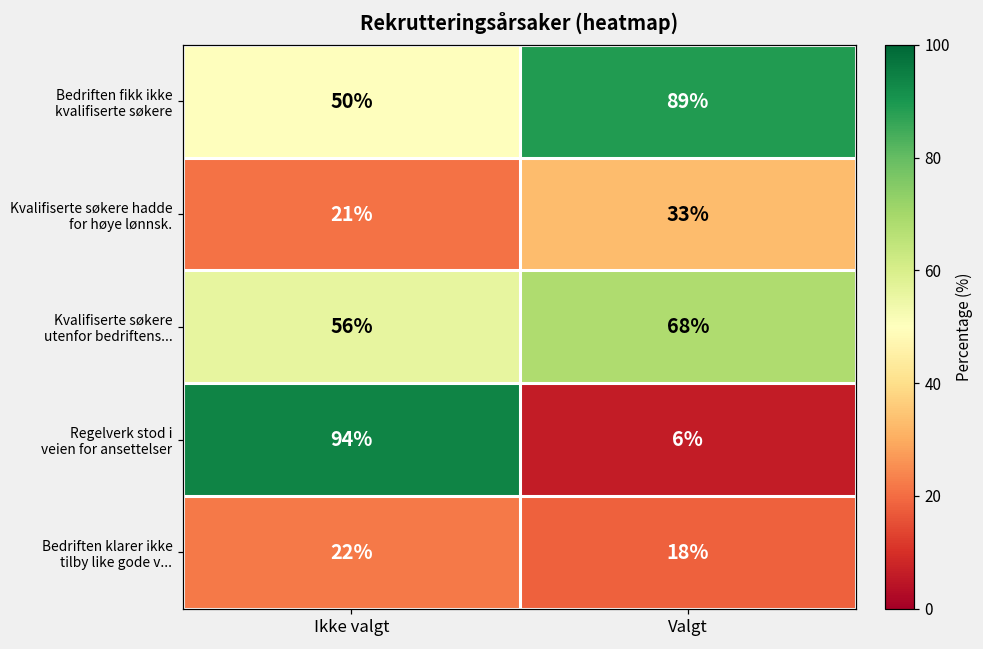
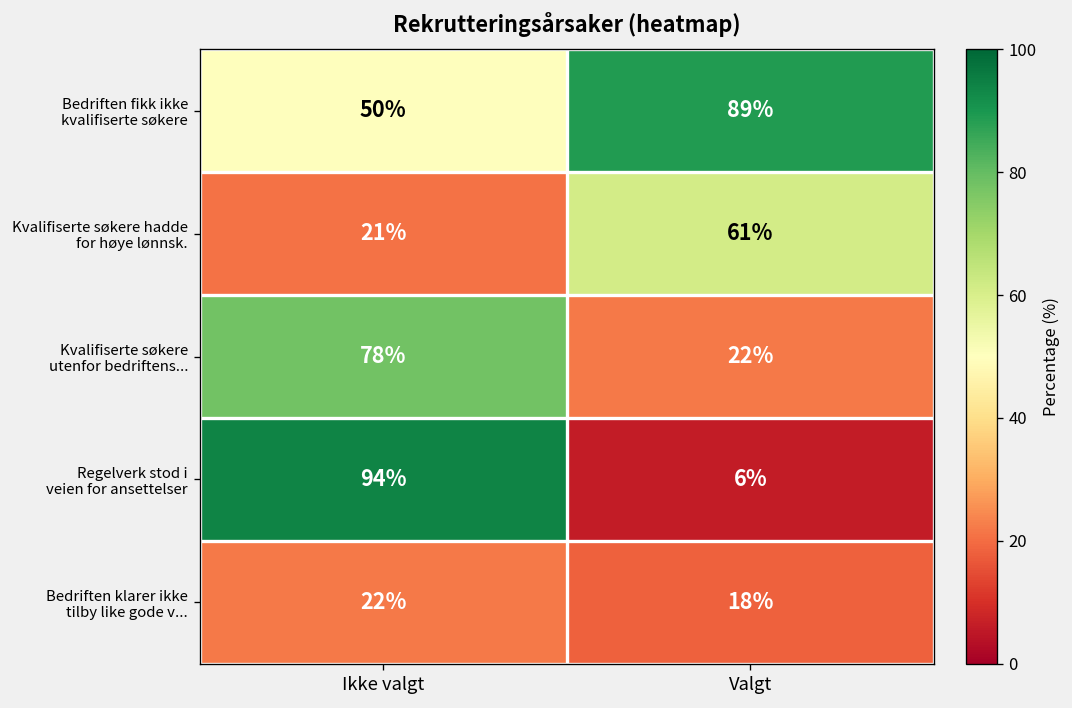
  {
    "Bedriften fikk ikke kvalifiserte søkere": {
      "Ikke valgt": "50%",
      "Valgt": "89%"
    },
    "Kvalifiserte søkere hadde for høye lønnsk.": {
      "Ikke valgt": "21%",
-     "Valgt": "33%"
+     "Valgt": "61%"
    },
    "Kvalifiserte søkere utenfor bedriftens...": {
-     "Ikke valgt": "56%",
-     "Valgt": "68%"
+     "Ikke valgt": "78%",
+     "Valgt": "22%"
    },
    "Regelverk stod i veien for ansettelser": {
      "Ikke valgt": "94%",
      "Valgt": "6%"
    },
    "Bedriften klarer ikke tilby like gode v...": {
      "Ikke valgt": "22%",
      "Valgt": "18%"
    }
  }
